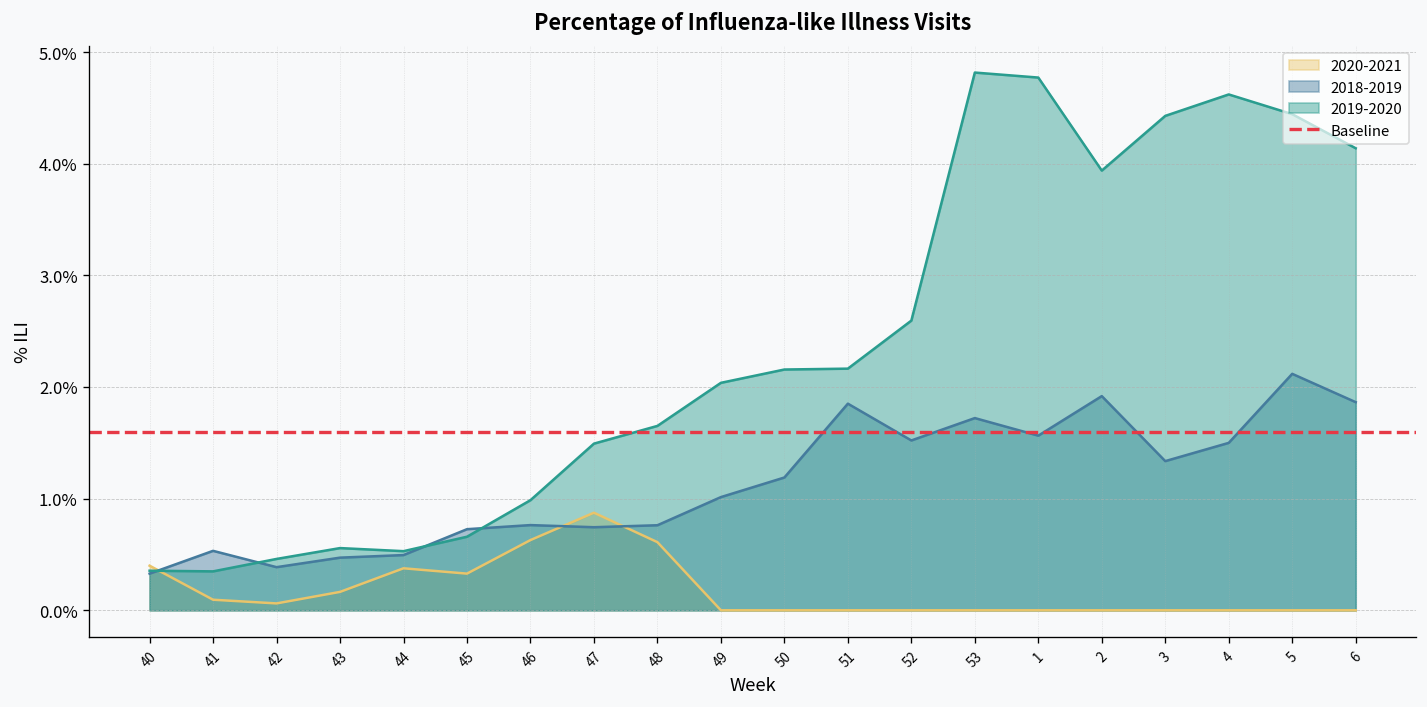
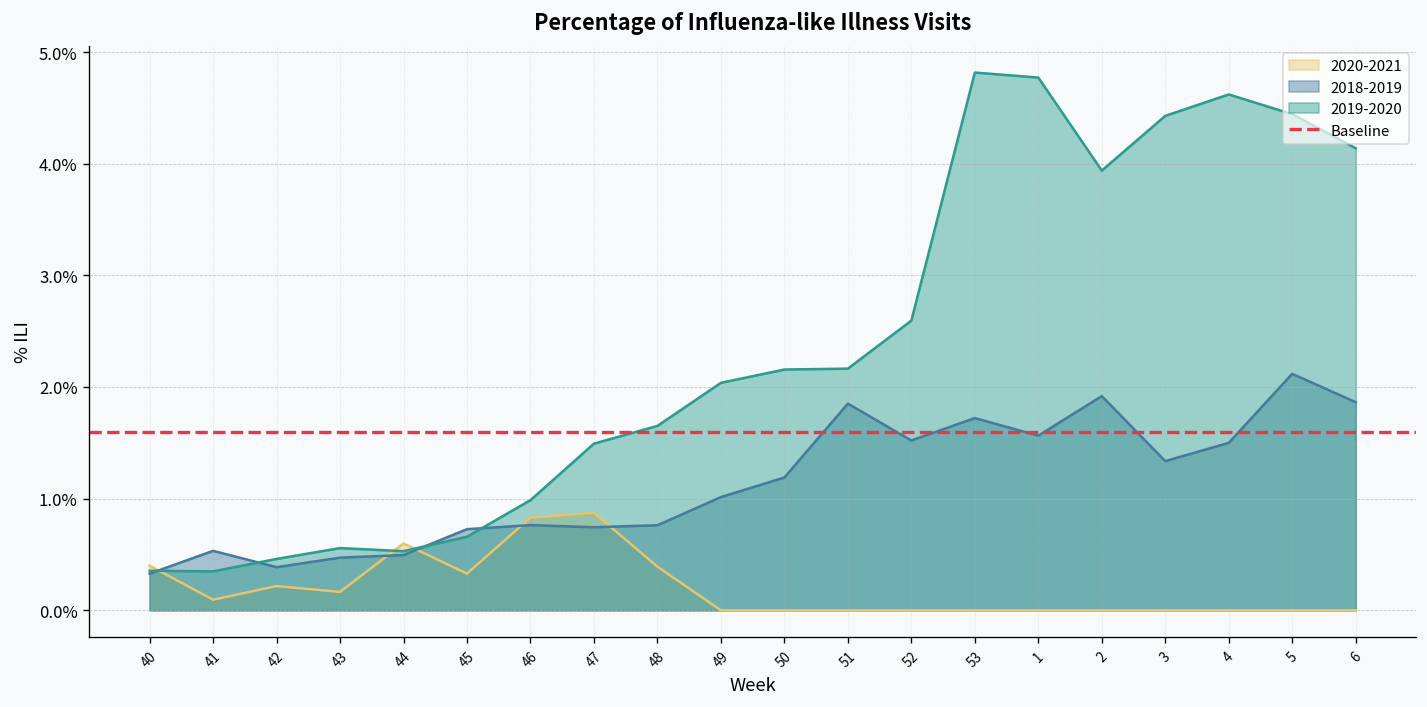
  {
    "2020-2021": {
      "40": "0.4%",
      "41": "0.1%",
-     "42": "0.1%",
+     "42": "0.2%",
      "43": "0.2%",
-     "44": "0.4%",
+     "44": "0.6%",
      "45": "0.3%",
-     "46": "0.6%",
+     "46": "0.8%",
      "47": "0.9%",
-     "48": "0.6%",
+     "48": "0.4%",
      "49": "0.0%",
      "50": "0.0%",
      "51": "0.0%",
      "52": "0.0%",
      "53": "0.0%",
      "1": "0.0%",
      "2": "0.0%",
      "3": "0.0%",
      "4": "0.0%",
      "5": "0.0%",
      "6": "0.0%"
    }
  }
